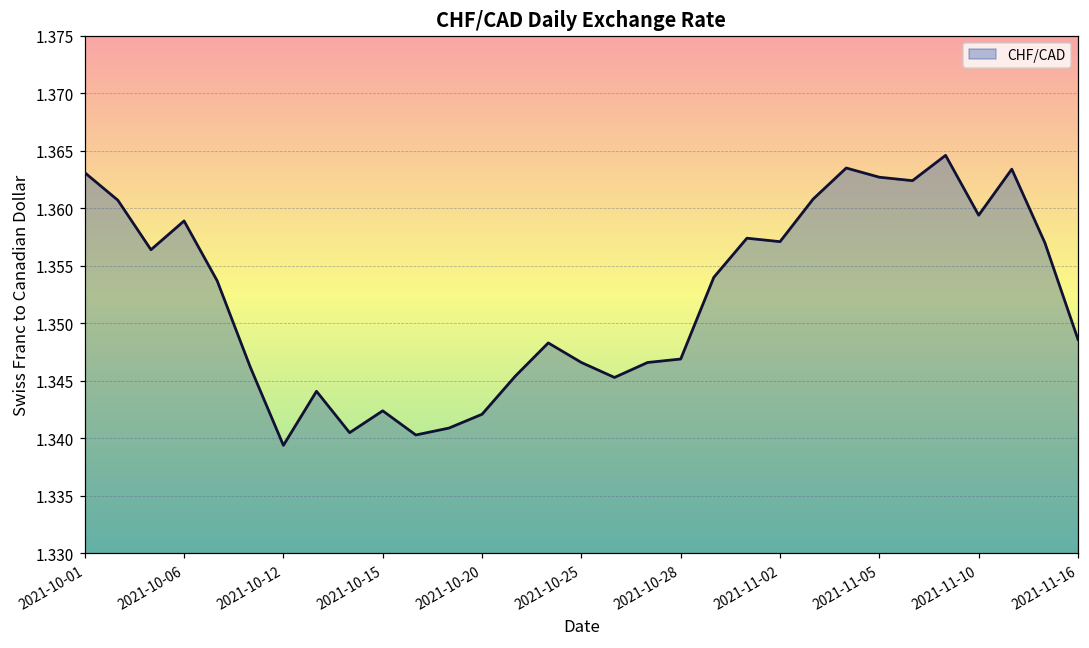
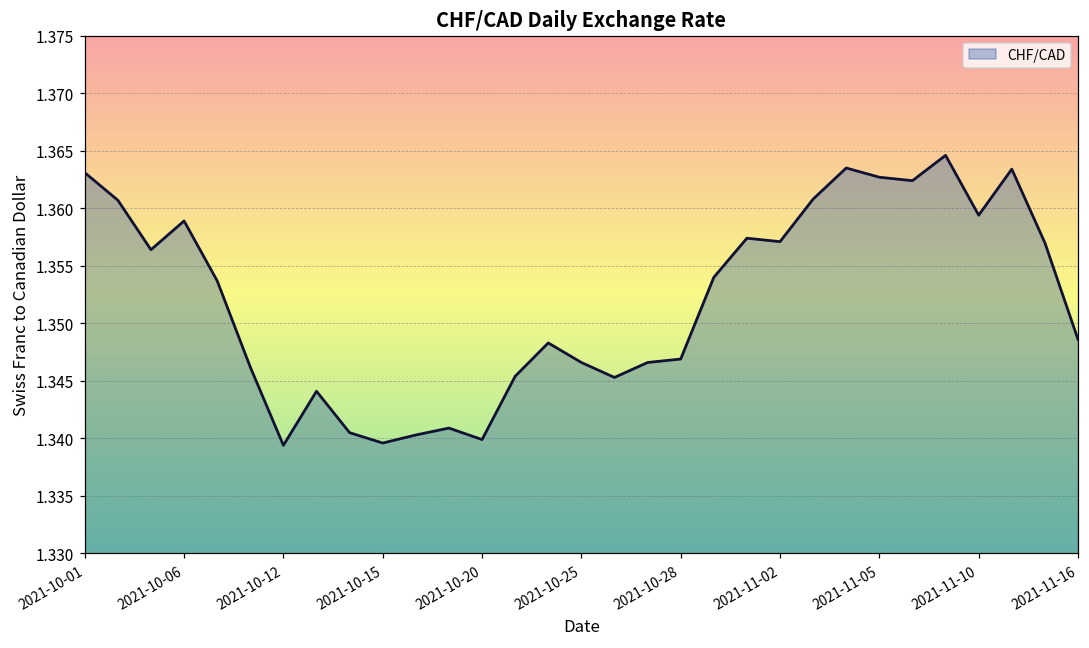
  {
    "2021-10-01": 1.3631,
    "2021-10-06": 1.3589,
    "2021-10-12": 1.3394,
-   "2021-10-15": 1.3424,
-   "2021-10-20": 1.3421,
+   "2021-10-15": 1.3396,
+   "2021-10-20": 1.3399,
    "2021-10-25": 1.3466,
    "2021-10-28": 1.3469,
    "2021-11-02": 1.3571,
    "2021-11-05": 1.3627,
    "2021-11-10": 1.3594,
    "2021-11-16": 1.3486
  }
